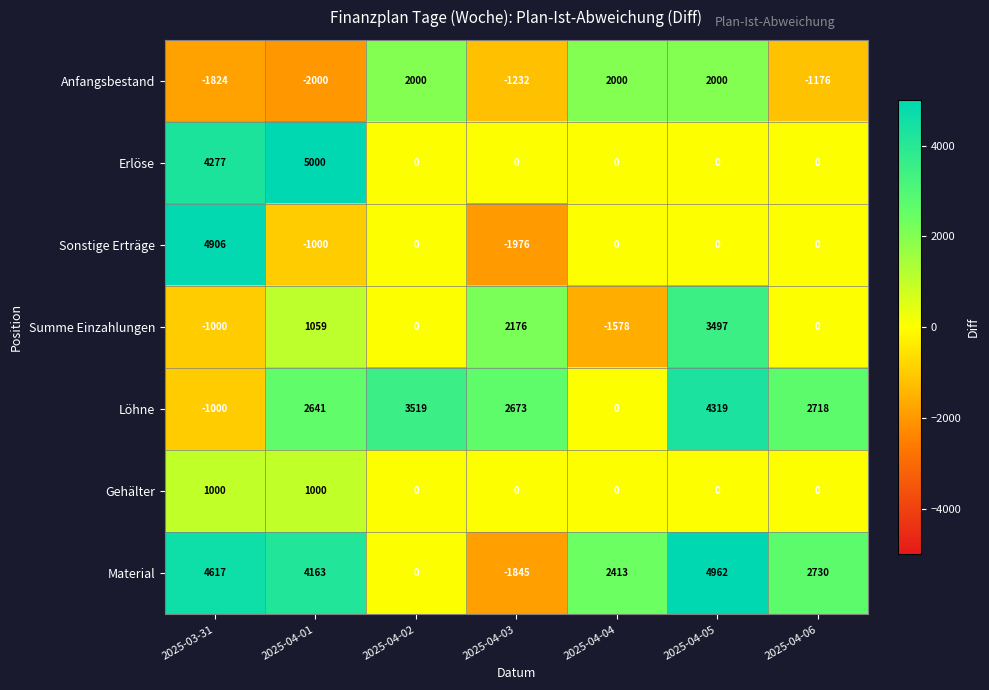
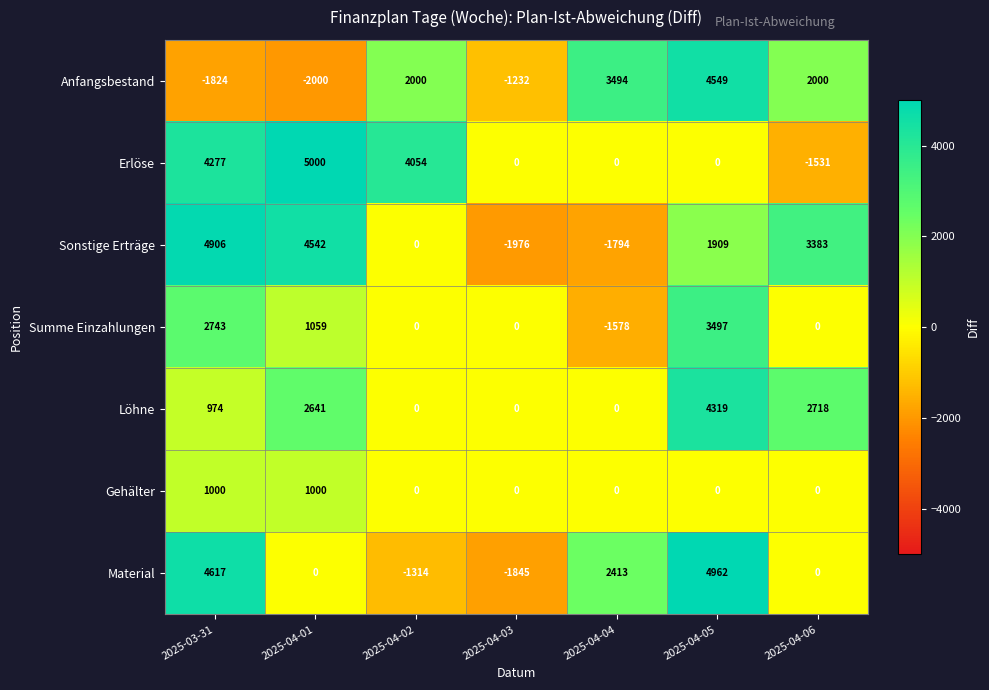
  {
    "Anfangsbestand": {
      "2025-03-31": -1824,
      "2025-04-01": -2000,
      "2025-04-02": 2000,
      "2025-04-03": -1232,
-     "2025-04-04": 2000,
-     "2025-04-05": 2000,
-     "2025-04-06": -1176
+     "2025-04-04": 3494,
+     "2025-04-05": 4549,
+     "2025-04-06": 2000
    },
    "Erlöse": {
      "2025-03-31": 4277,
      "2025-04-01": 5000,
-     "2025-04-02": 0,
+     "2025-04-02": 4054,
      "2025-04-03": 0,
      "2025-04-04": 0,
      "2025-04-05": 0,
-     "2025-04-06": 0
+     "2025-04-06": -1531
    },
    "Sonstige Erträge": {
      "2025-03-31": 4906,
-     "2025-04-01": -1000,
+     "2025-04-01": 4542,
      "2025-04-02": 0,
      "2025-04-03": -1976,
-     "2025-04-04": 0,
-     "2025-04-05": 0,
-     "2025-04-06": 0
+     "2025-04-04": -1794,
+     "2025-04-05": 1909,
+     "2025-04-06": 3383
    },
    "Summe Einzahlungen": {
-     "2025-03-31": -1000,
+     "2025-03-31": 2743,
      "2025-04-01": 1059,
      "2025-04-02": 0,
-     "2025-04-03": 2176,
+     "2025-04-03": 0,
      "2025-04-04": -1578,
      "2025-04-05": 3497,
      "2025-04-06": 0
    },
    "Löhne": {
-     "2025-03-31": -1000,
+     "2025-03-31": 974,
      "2025-04-01": 2641,
-     "2025-04-02": 3519,
-     "2025-04-03": 2673,
+     "2025-04-02": 0,
+     "2025-04-03": 0,
      "2025-04-04": 0,
      "2025-04-05": 4319,
      "2025-04-06": 2718
    },
    "Gehälter": {
      "2025-03-31": 1000,
      "2025-04-01": 1000,
      "2025-04-02": 0,
      "2025-04-03": 0,
      "2025-04-04": 0,
      "2025-04-05": 0,
      "2025-04-06": 0
    },
    "Material": {
      "2025-03-31": 4617,
-     "2025-04-01": 4163,
-     "2025-04-02": 0,
+     "2025-04-01": 0,
+     "2025-04-02": -1314,
      "2025-04-03": -1845,
      "2025-04-04": 2413,
      "2025-04-05": 4962,
-     "2025-04-06": 2730
+     "2025-04-06": 0
    }
  }
